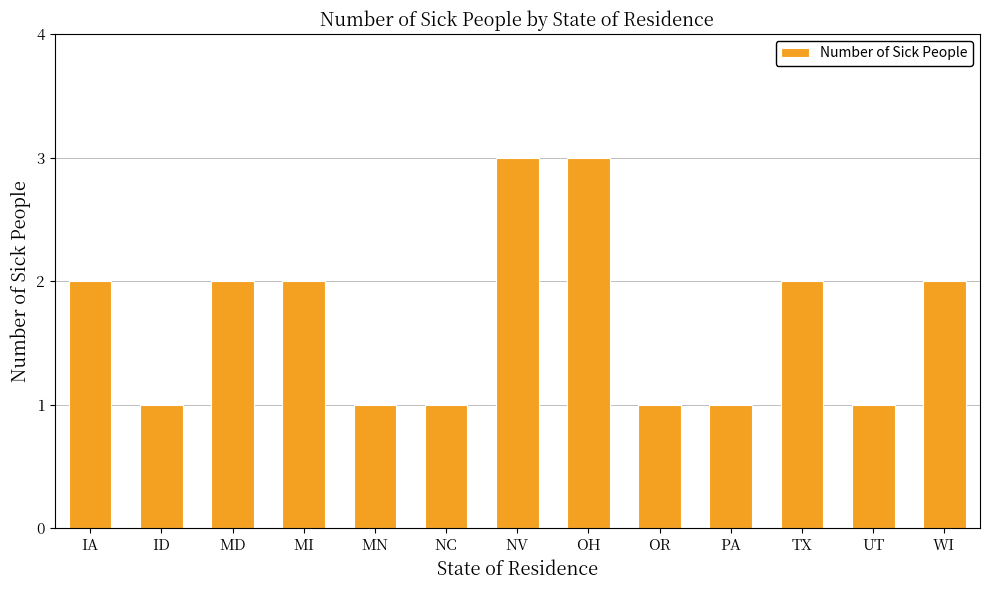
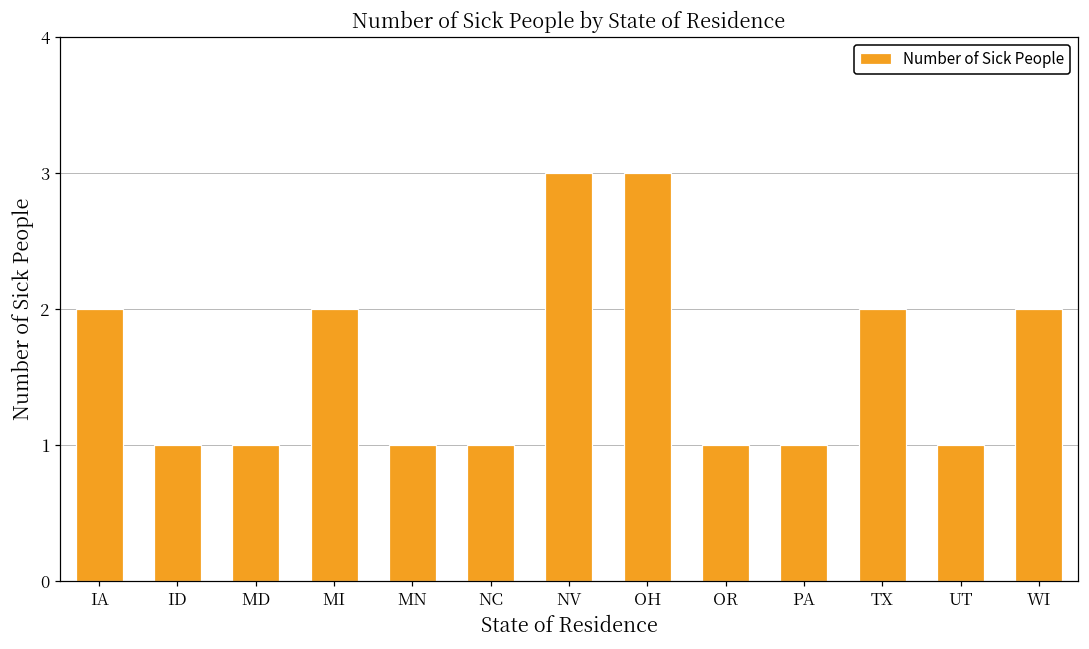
  {
    "IA": 2,
    "ID": 1,
-   "MD": 2,
+   "MD": 1,
    "MI": 2,
    "MN": 1,
    "NC": 1,
    "NV": 3,
    "OH": 3,
    "OR": 1,
    "PA": 1,
    "TX": 2,
    "UT": 1,
    "WI": 2
  }
